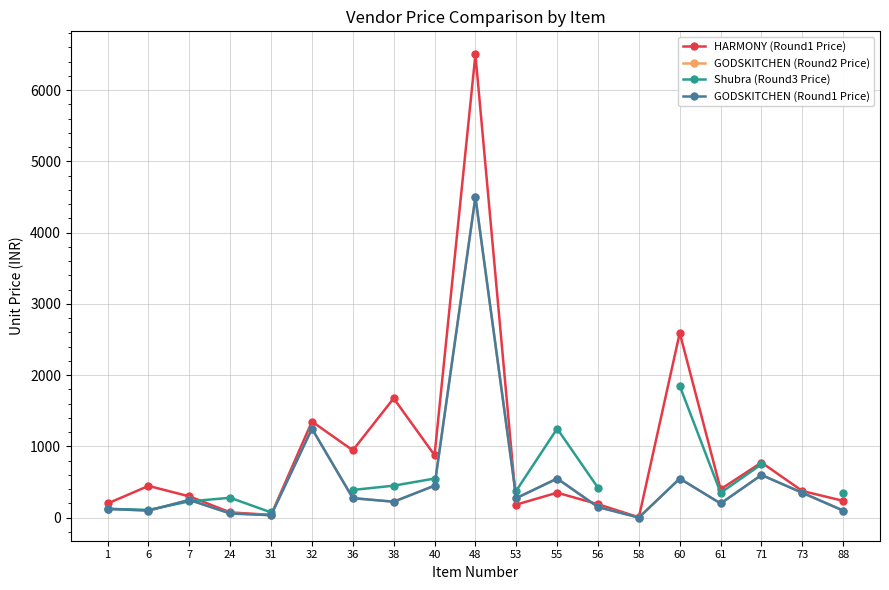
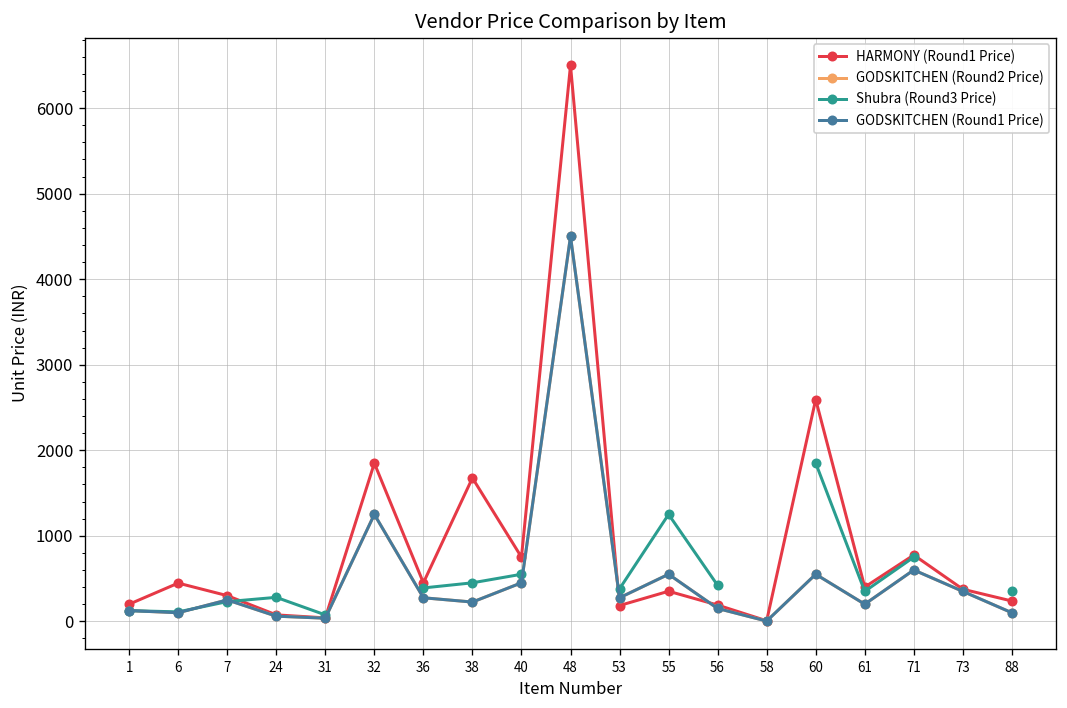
  {
    "HARMONY (Round1 Price)": {
      "1": 200,
      "6": 400,
      "7": 300,
-     "32": 1400,
-     "36": 900,
+     "32": 1800,
+     "36": 500,
      "38": 1700,
-     "40": 900,
+     "40": 800,
      "48": 6500,
      "53": 200,
      "55": 400,
      "56": 200,
      "60": 2600,
      "61": 400,
      "88": 200
    }
  }
